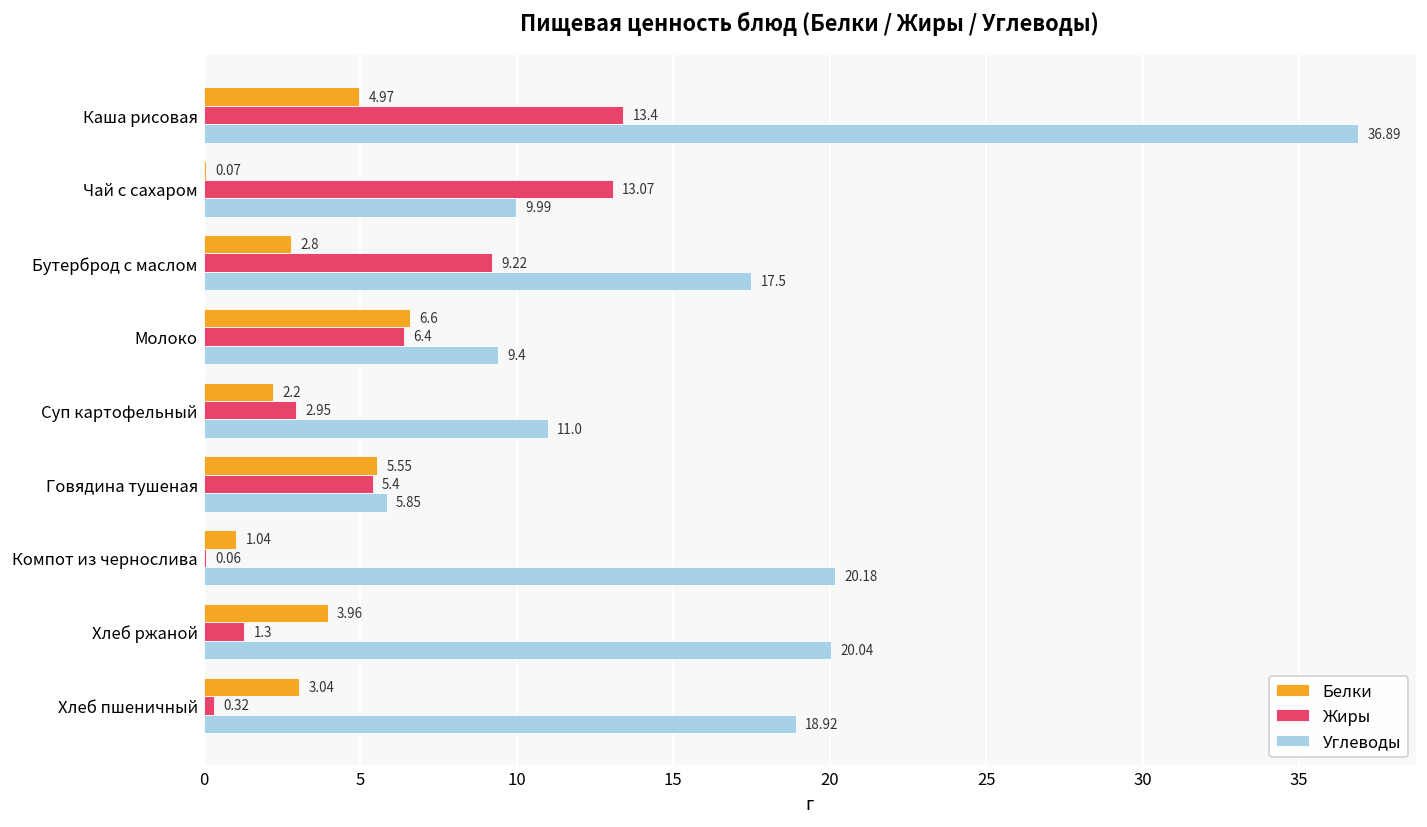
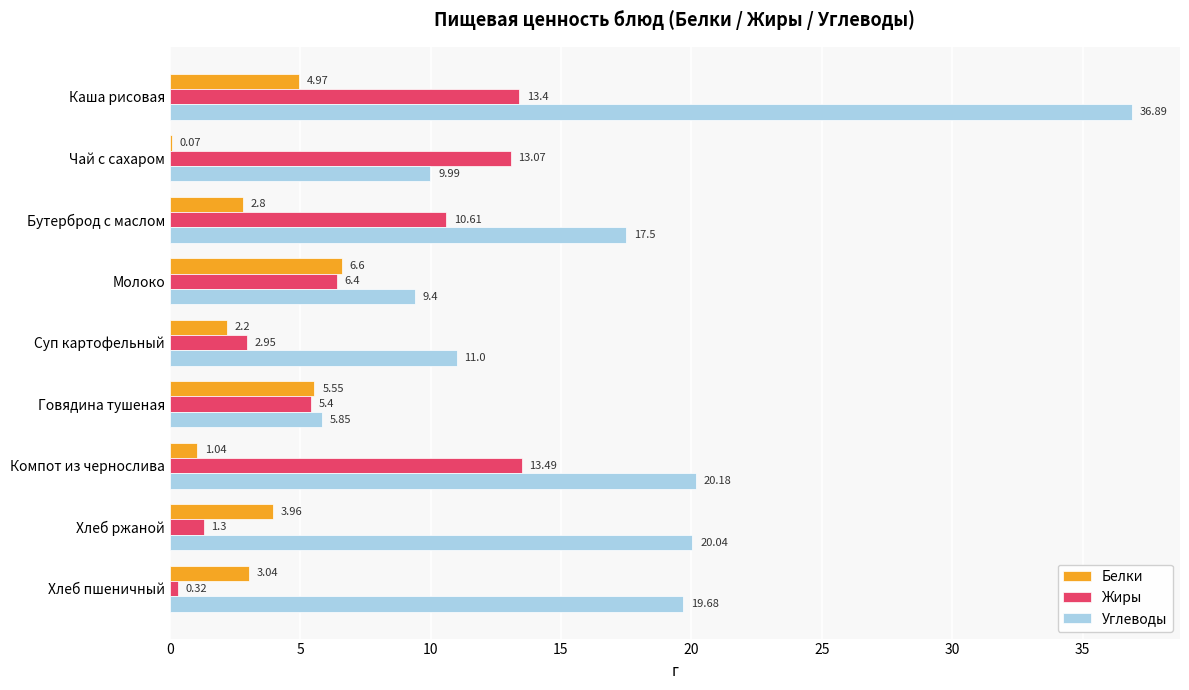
  {
    "Белки": {
      "Каша рисовая": 4.97,
      "Чай с сахаром": 0.07,
      "Бутерброд с маслом": 2.8,
      "Молоко": 6.6,
      "Суп картофельный": 2.2,
      "Говядина тушеная": 5.55,
      "Компот из чернослива": 1.04,
      "Хлеб ржаной": 3.96,
      "Хлеб пшеничный": 3.04
    },
    "Жиры": {
      "Каша рисовая": 13.4,
      "Чай с сахаром": 13.07,
-     "Бутерброд с маслом": 9.22,
+     "Бутерброд с маслом": 10.61,
      "Молоко": 6.4,
      "Суп картофельный": 2.95,
      "Говядина тушеная": 5.4,
-     "Компот из чернослива": 0.06,
+     "Компот из чернослива": 13.49,
      "Хлеб ржаной": 1.3,
      "Хлеб пшеничный": 0.32
    },
    "Углеводы": {
      "Каша рисовая": 36.89,
      "Чай с сахаром": 9.99,
      "Бутерброд с маслом": 17.5,
      "Молоко": 9.4,
      "Суп картофельный": 11.0,
      "Говядина тушеная": 5.85,
      "Компот из чернослива": 20.18,
      "Хлеб ржаной": 20.04,
-     "Хлеб пшеничный": 18.92
+     "Хлеб пшеничный": 19.68
    }
  }
